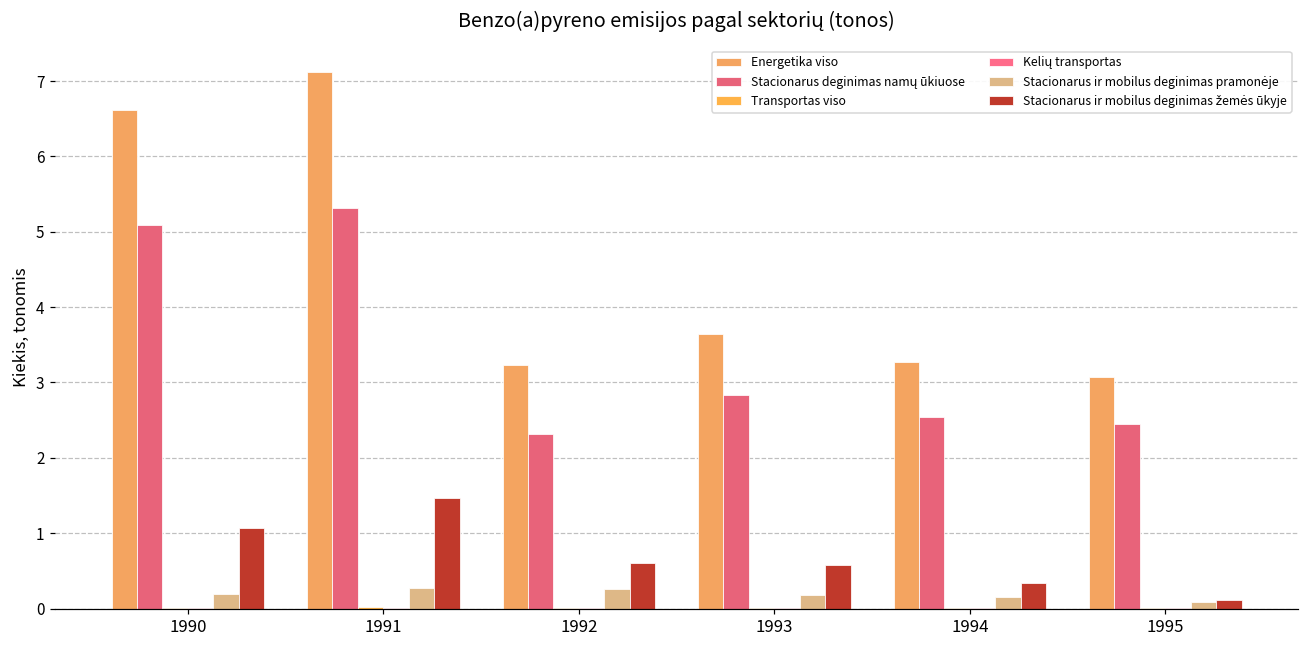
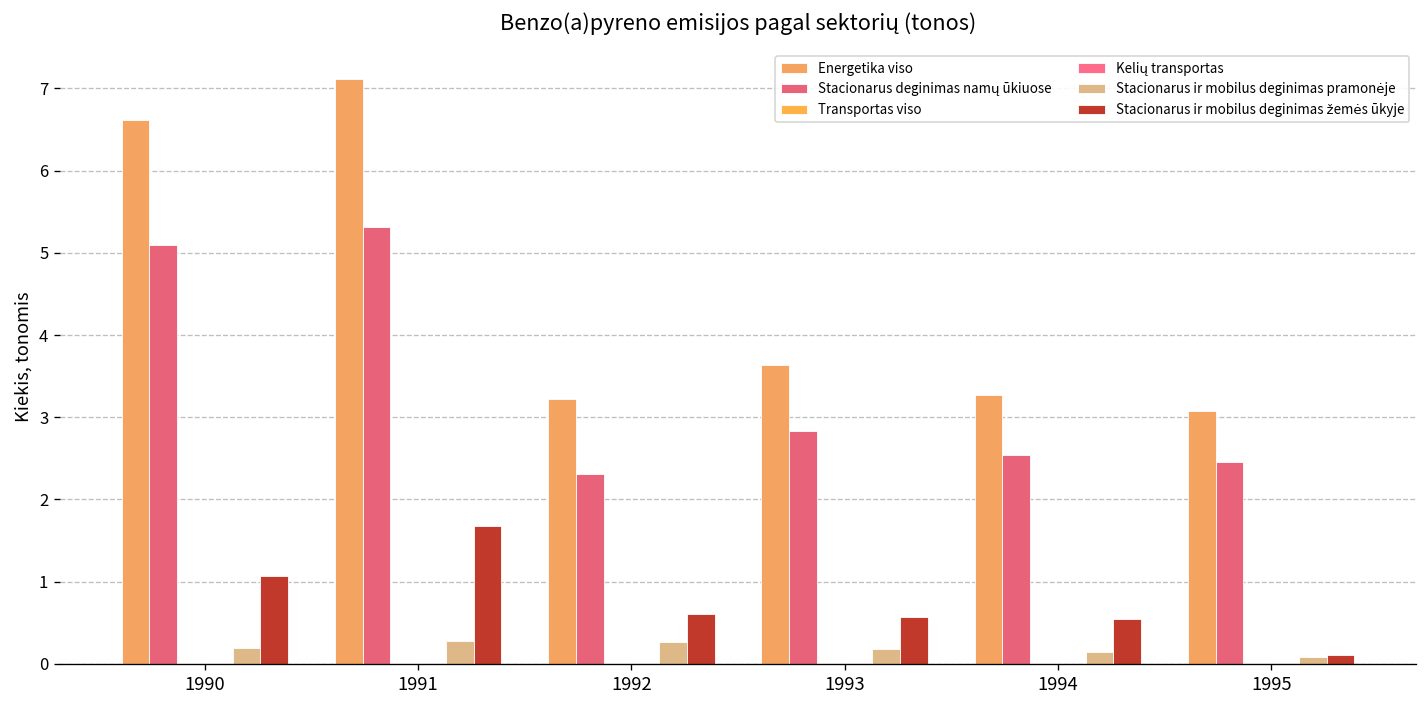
  {
    "Stacionarus ir mobilus deginimas žemės ūkyje": {
      "1990": 1.1,
-     "1991": 1.5,
+     "1991": 1.7,
      "1992": 0.6,
      "1993": 0.6,
-     "1994": 0.3,
+     "1994": 0.5,
      "1995": 0.1
    }
  }
